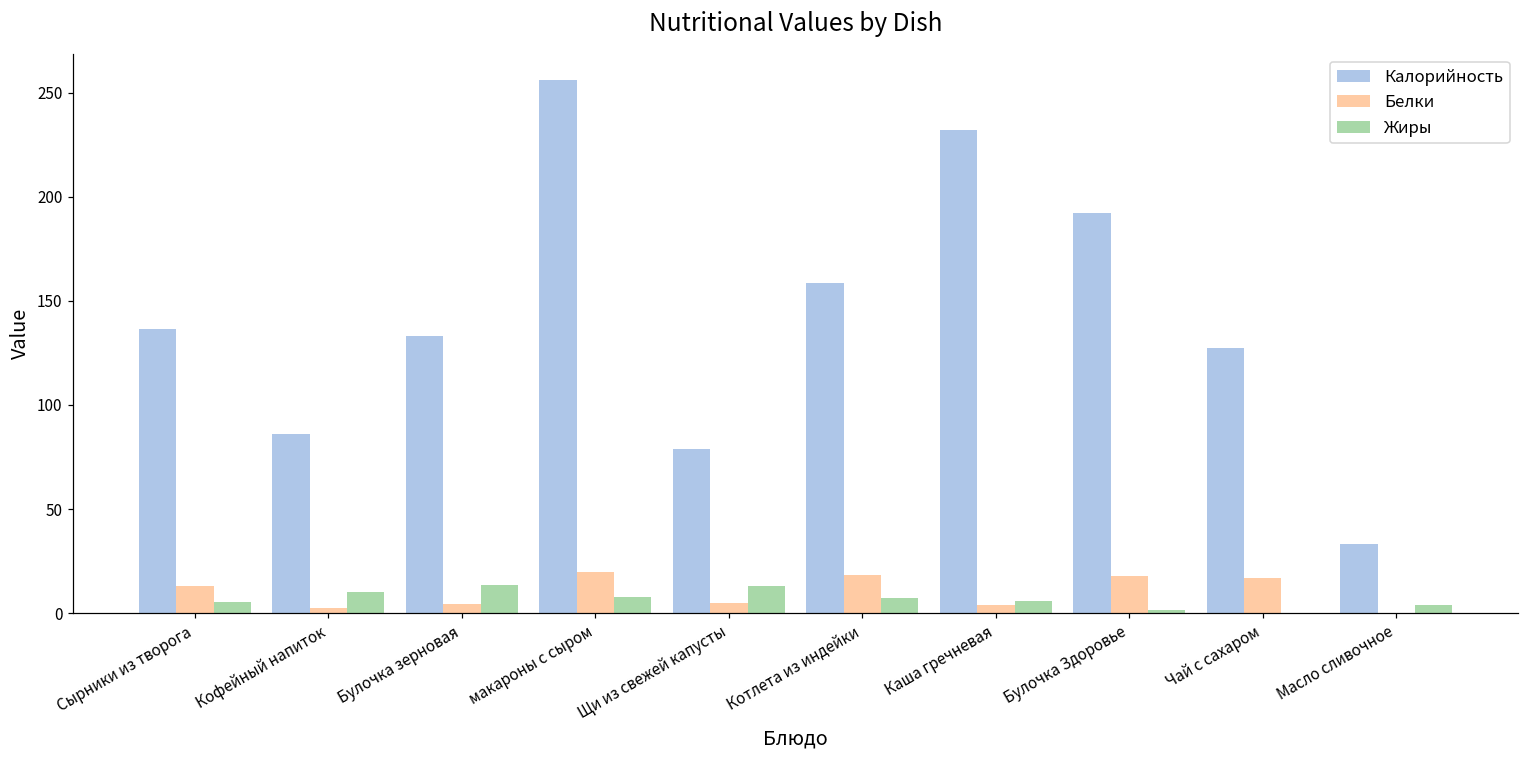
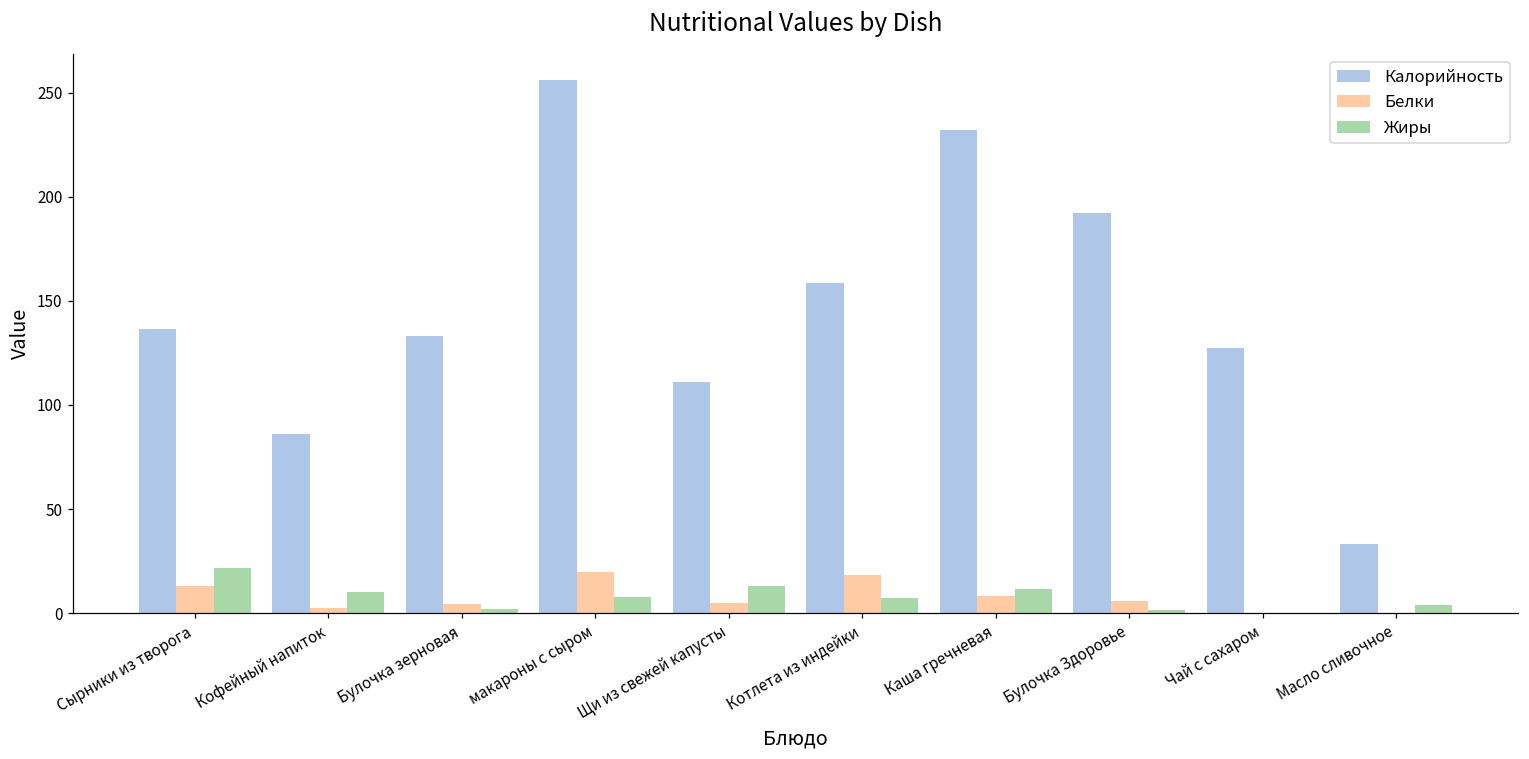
  {
    "Калорийность": {
      "Сырники из творога": 137,
      "Кофейный напиток": 86,
      "Булочка зерновая": 133,
      "макароны с сыром": 256,
-     "Щи из свежей капусты": 79,
+     "Щи из свежей капусты": 111,
      "Котлета из индейки": 159,
      "Каша гречневая": 232,
      "Булочка Здоровье": 192,
      "Чай с сахаром": 127,
      "Масло сливочное": 33
    },
    "Белки": {
      "Сырники из творога": 13,
      "Кофейный напиток": 2,
      "Булочка зерновая": 4,
      "макароны с сыром": 20,
      "Щи из свежей капусты": 5,
      "Котлета из индейки": 18,
-     "Каша гречневая": 4,
-     "Булочка Здоровье": 18,
-     "Чай с сахаром": 17,
+     "Каша гречневая": 8,
+     "Булочка Здоровье": 6,
+     "Чай с сахаром": 0,
      "Масло сливочное": 0
    },
    "Жиры": {
-     "Сырники из творога": 5,
+     "Сырники из творога": 22,
      "Кофейный напиток": 10,
-     "Булочка зерновая": 14,
+     "Булочка зерновая": 2,
      "макароны с сыром": 8,
      "Щи из свежей капусты": 13,
      "Котлета из индейки": 7,
-     "Каша гречневая": 6,
+     "Каша гречневая": 12,
      "Чай с сахаром": 0,
      "Масло сливочное": 4
    }
  }
